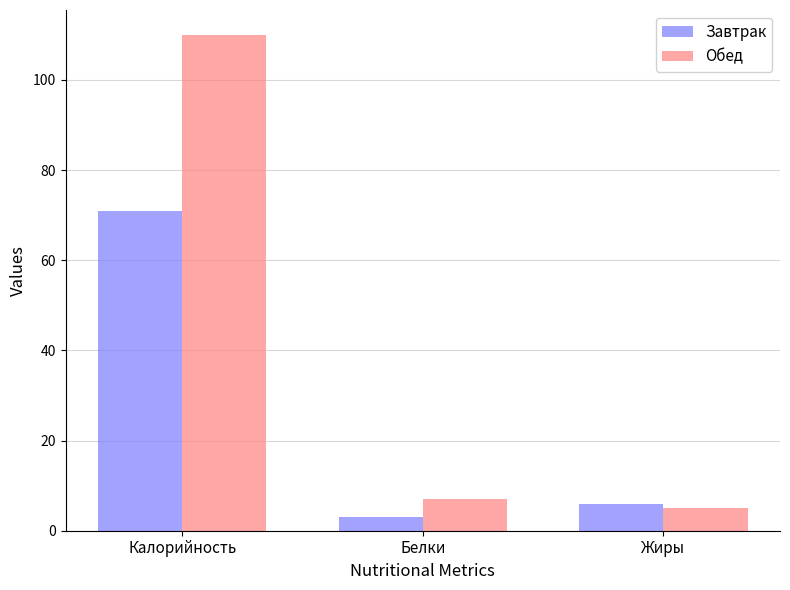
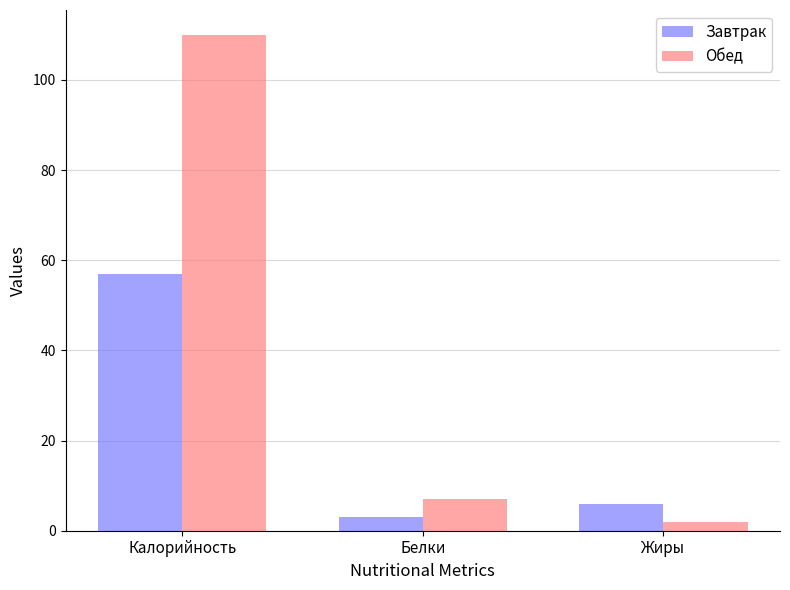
  {
    "Завтрак": {
-     "Калорийность": 71,
+     "Калорийность": 57,
      "Белки": 3,
      "Жиры": 6
    },
    "Обед": {
      "Калорийность": 110,
      "Белки": 7,
-     "Жиры": 5
+     "Жиры": 2
    }
  }
